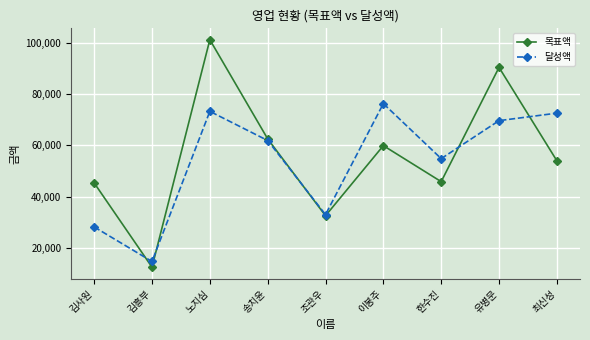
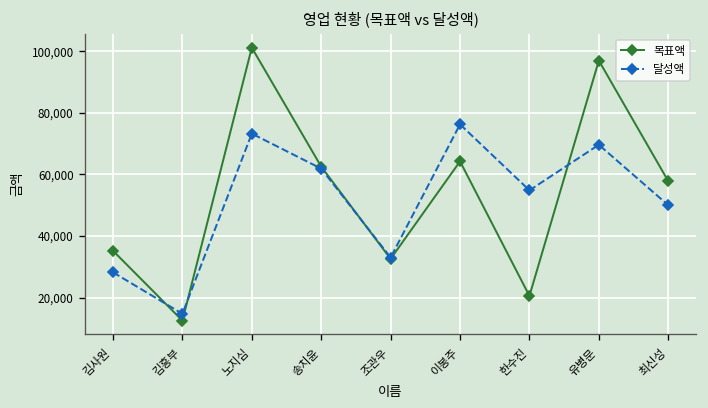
  {
    "목표액": {
-     "김사원": "45,000",
+     "김사원": "35,000",
      "김흥부": "13,000",
      "노지심": "101,000",
-     "이봉주": "60,000",
-     "한수진": "46,000",
-     "유병문": "90,000",
-     "최신성": "54,000"
+     "이봉주": "64,000",
+     "한수진": "21,000",
+     "유병문": "97,000",
+     "최신성": "58,000"
    },
    "달성액": {
      "김사원": "28,000",
      "김흥부": "15,000",
      "노지심": "73,000",
      "이봉주": "76,000",
      "한수진": "55,000",
      "유병문": "70,000",
-     "최신성": "73,000"
+     "최신성": "50,000"
    }
  }
